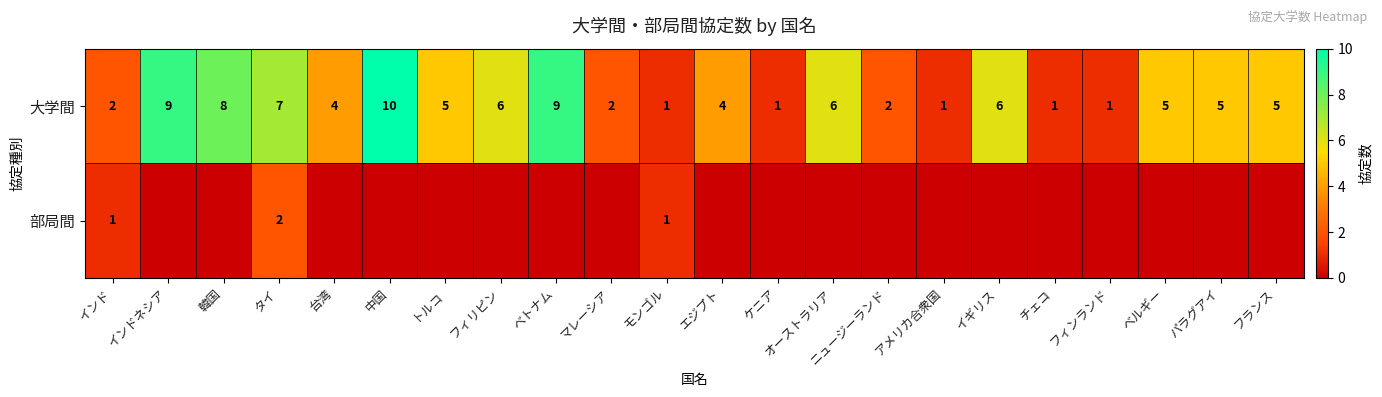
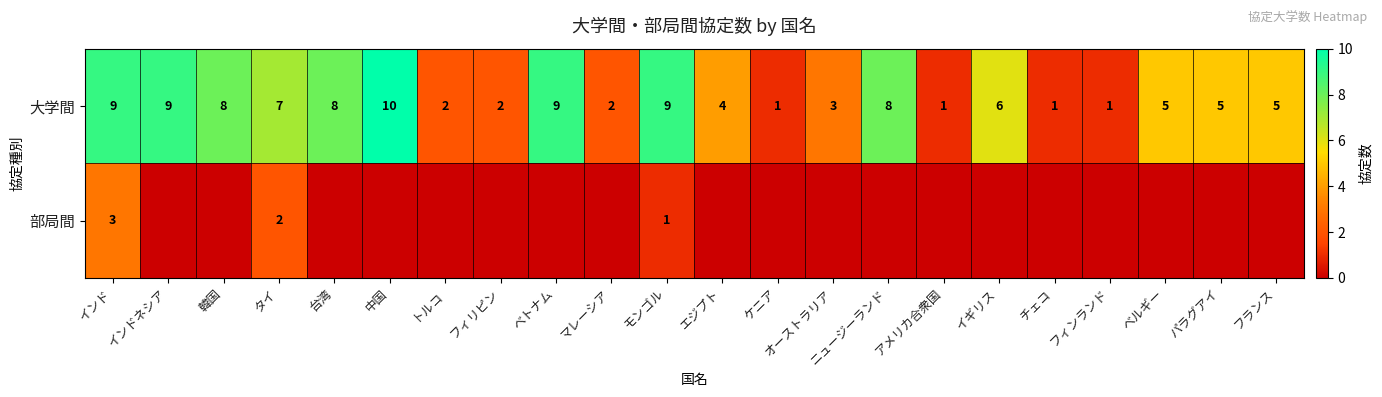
  {
    "大学間": {
-     "インド": 2,
+     "インド": 9,
      "インドネシア": 9,
      "韓国": 8,
      "タイ": 7,
-     "台湾": 4,
+     "台湾": 8,
      "中国": 10,
-     "トルコ": 5,
-     "フィリピン": 6,
+     "トルコ": 2,
+     "フィリピン": 2,
      "ベトナム": 9,
      "マレーシア": 2,
-     "モンゴル": 1,
+     "モンゴル": 9,
      "エジプト": 4,
      "ケニア": 1,
-     "オーストラリア": 6,
-     "ニュージーランド": 2,
+     "オーストラリア": 3,
+     "ニュージーランド": 8,
      "アメリカ合衆国": 1,
      "イギリス": 6,
      "チェコ": 1,
      "フィンランド": 1,
      "ベルギー": 5,
      "パラグアイ": 5,
      "フランス": 5
    },
    "部局間": {
-     "インド": 1,
+     "インド": 3,
      "タイ": 2,
      "モンゴル": 1
    }
  }
